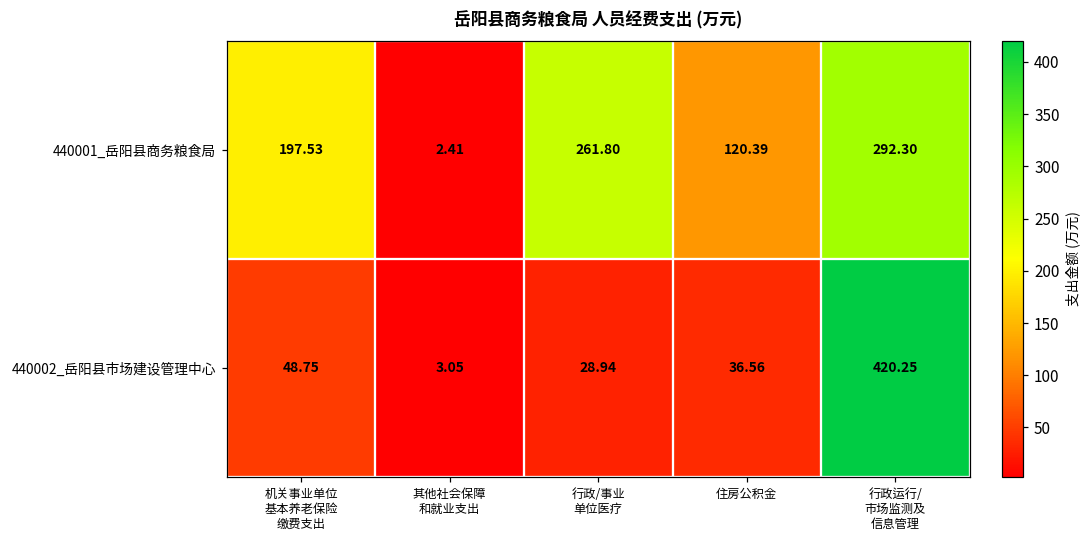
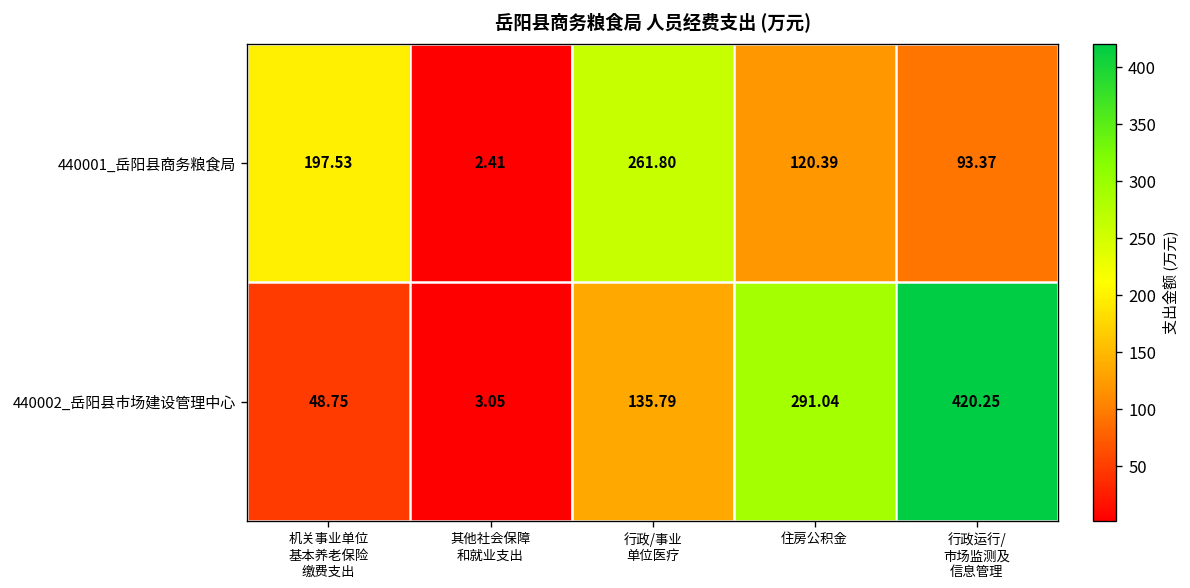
  {
    "440001_岳阳县商务粮食局": {
      "机关事业单位 基本养老保险 缴费支出": 197.53,
      "其他社会保障 和就业支出": 2.41,
      "行政/事业 单位医疗": 261.80,
      "住房公积金": 120.39,
-     "行政运行/ 市场监测及 信息管理": 292.30
+     "行政运行/ 市场监测及 信息管理": 93.37
    },
    "440002_岳阳县市场建设管理中心": {
      "机关事业单位 基本养老保险 缴费支出": 48.75,
      "其他社会保障 和就业支出": 3.05,
-     "行政/事业 单位医疗": 28.94,
-     "住房公积金": 36.56,
+     "行政/事业 单位医疗": 135.79,
+     "住房公积金": 291.04,
      "行政运行/ 市场监测及 信息管理": 420.25
    }
  }
